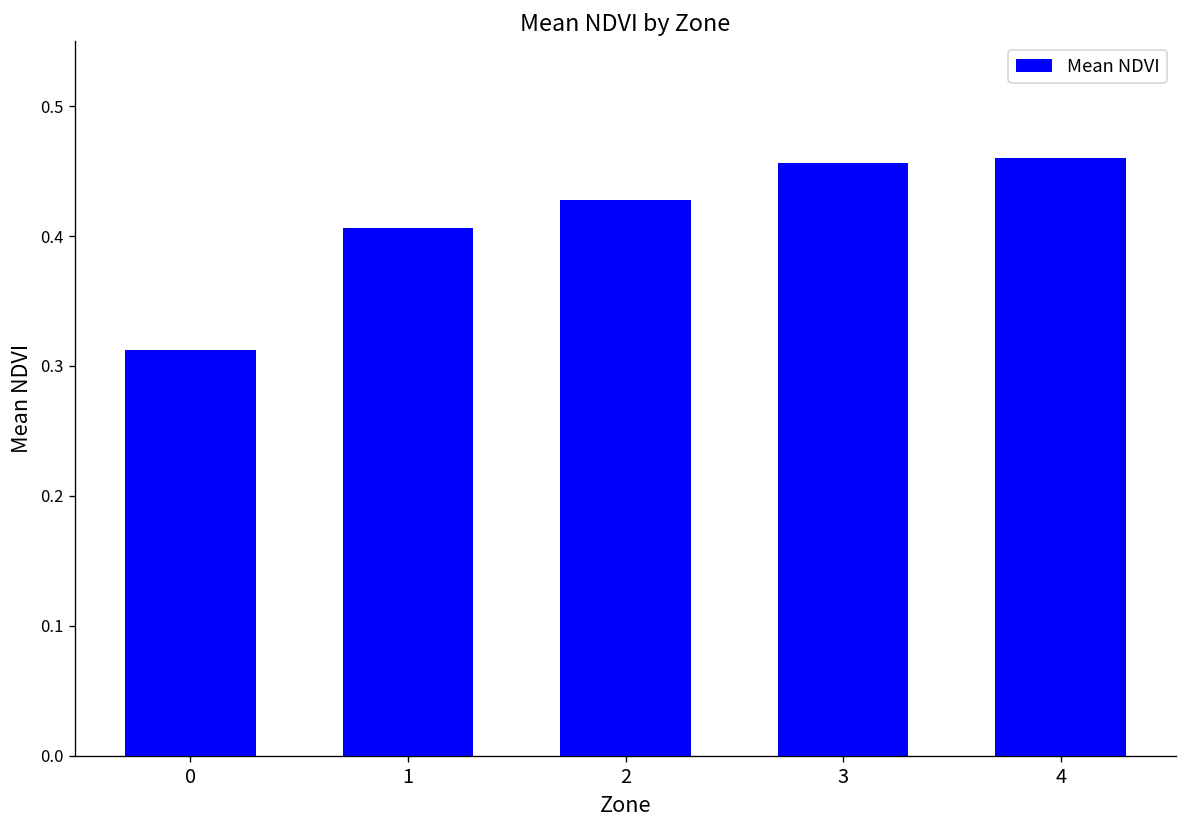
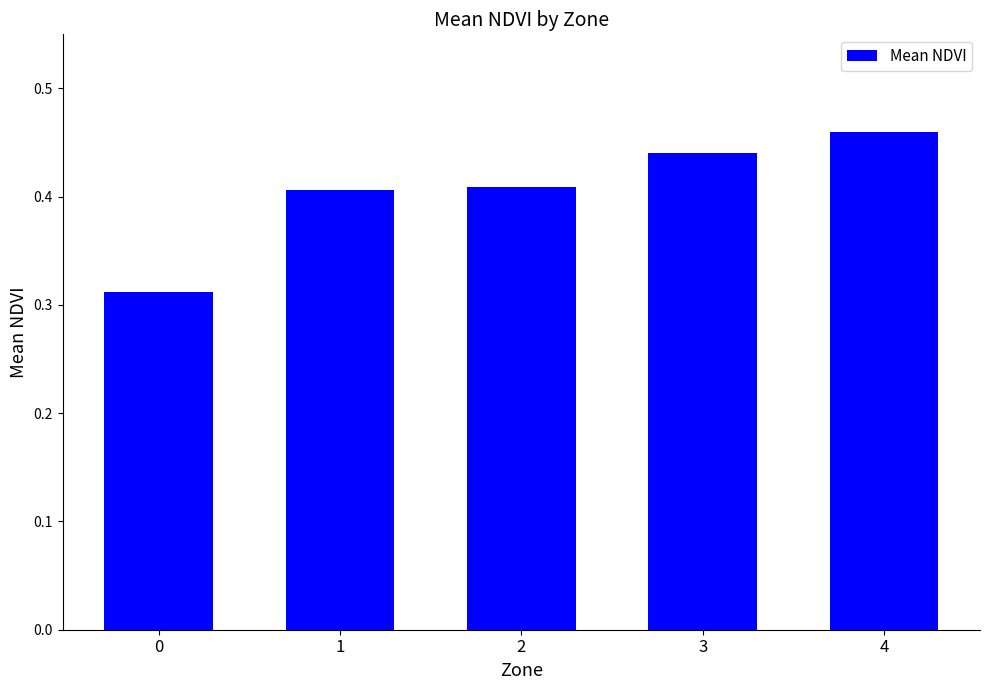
  {
    "0": 0.312,
    "1": 0.406,
-   "2": 0.427,
-   "3": 0.456,
+   "2": 0.409,
+   "3": 0.441,
    "4": 0.460
  }
